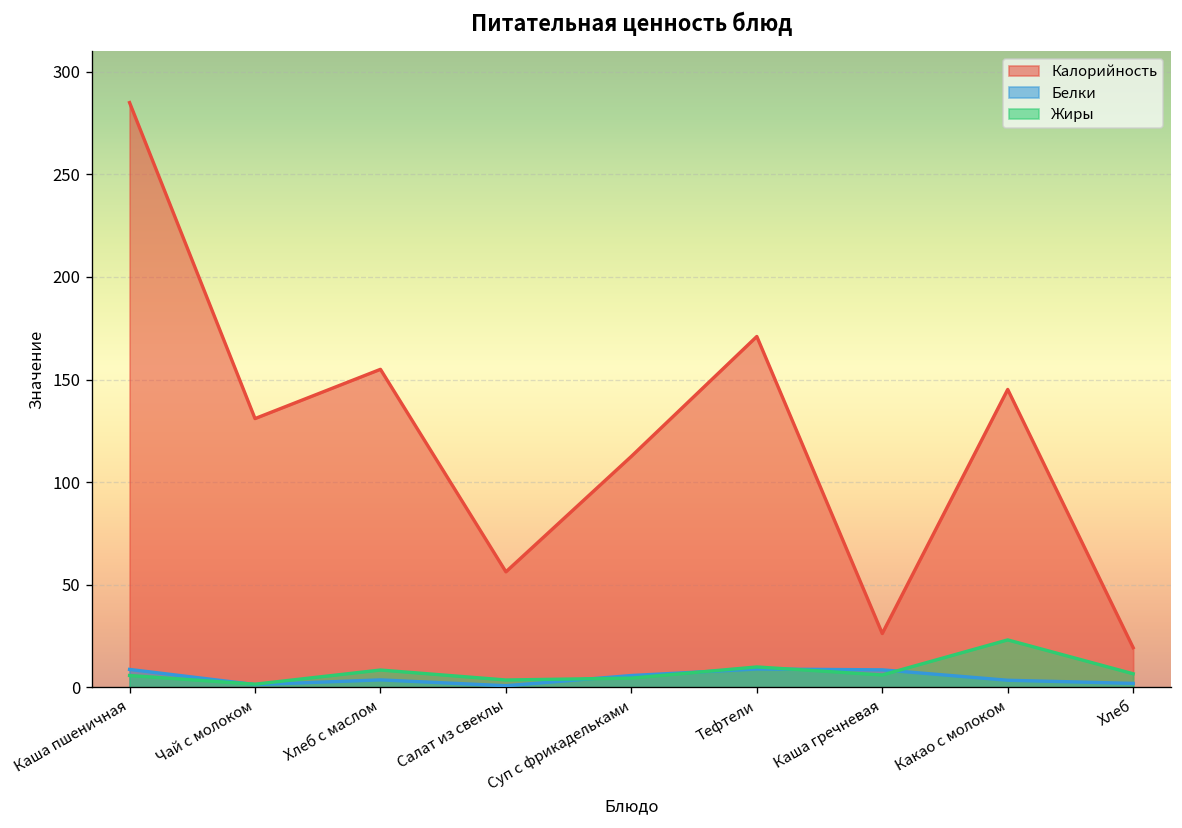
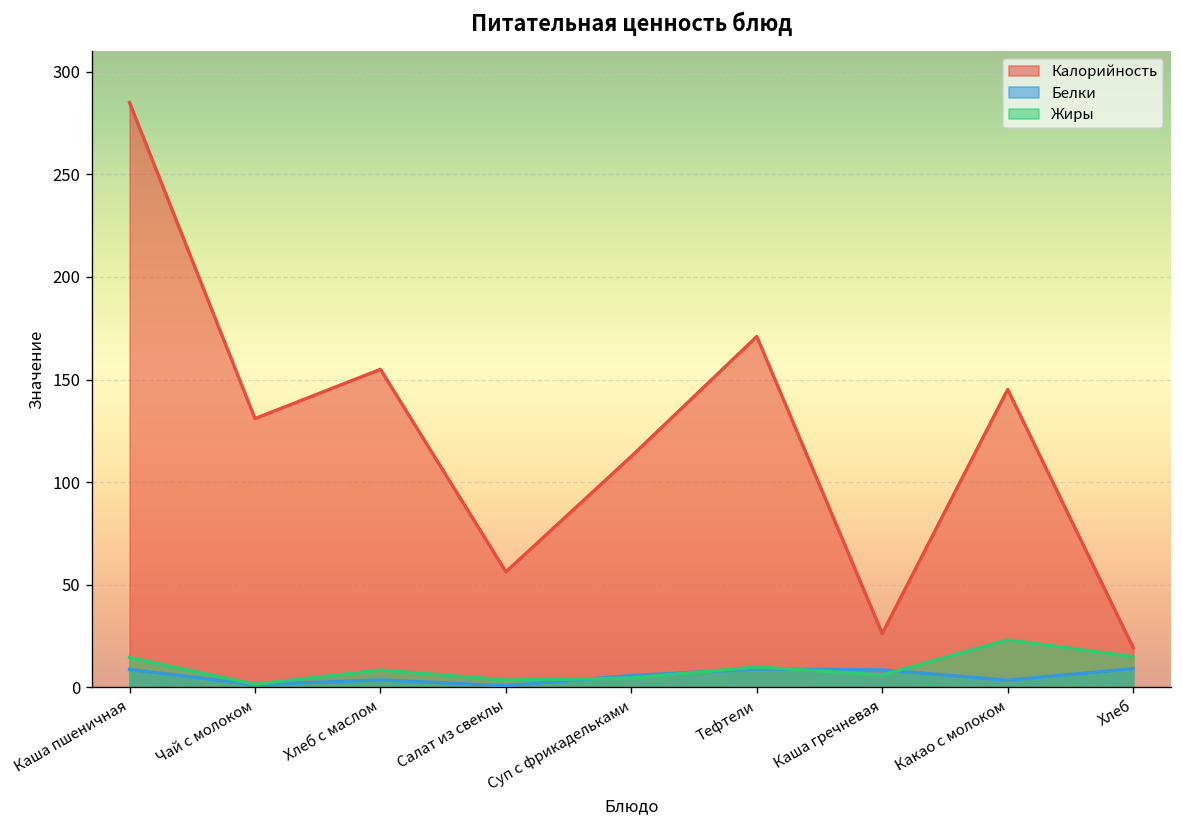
  {
    "Калорийность": {
      "Каша пшеничная": 285,
      "Чай с молоком": 131,
      "Хлеб с маслом": 155,
      "Салат из свеклы": 56,
      "Суп с фрикадельками": 113,
      "Тефтели": 171,
      "Каша гречневая": 26,
      "Какао с молоком": 145,
      "Хлеб": 19
    },
    "Белки": {
      "Каша пшеничная": 9,
      "Хлеб с маслом": 4,
      "Салат из свеклы": 1,
      "Каша гречневая": 9,
      "Какао с молоком": 4,
-     "Хлеб": 2
+     "Хлеб": 9
    },
    "Жиры": {
-     "Каша пшеничная": 6,
+     "Каша пшеничная": 15,
      "Хлеб с маслом": 9,
      "Салат из свеклы": 4,
      "Каша гречневая": 6,
      "Какао с молоком": 23,
-     "Хлеб": 7
+     "Хлеб": 15
    }
  }
